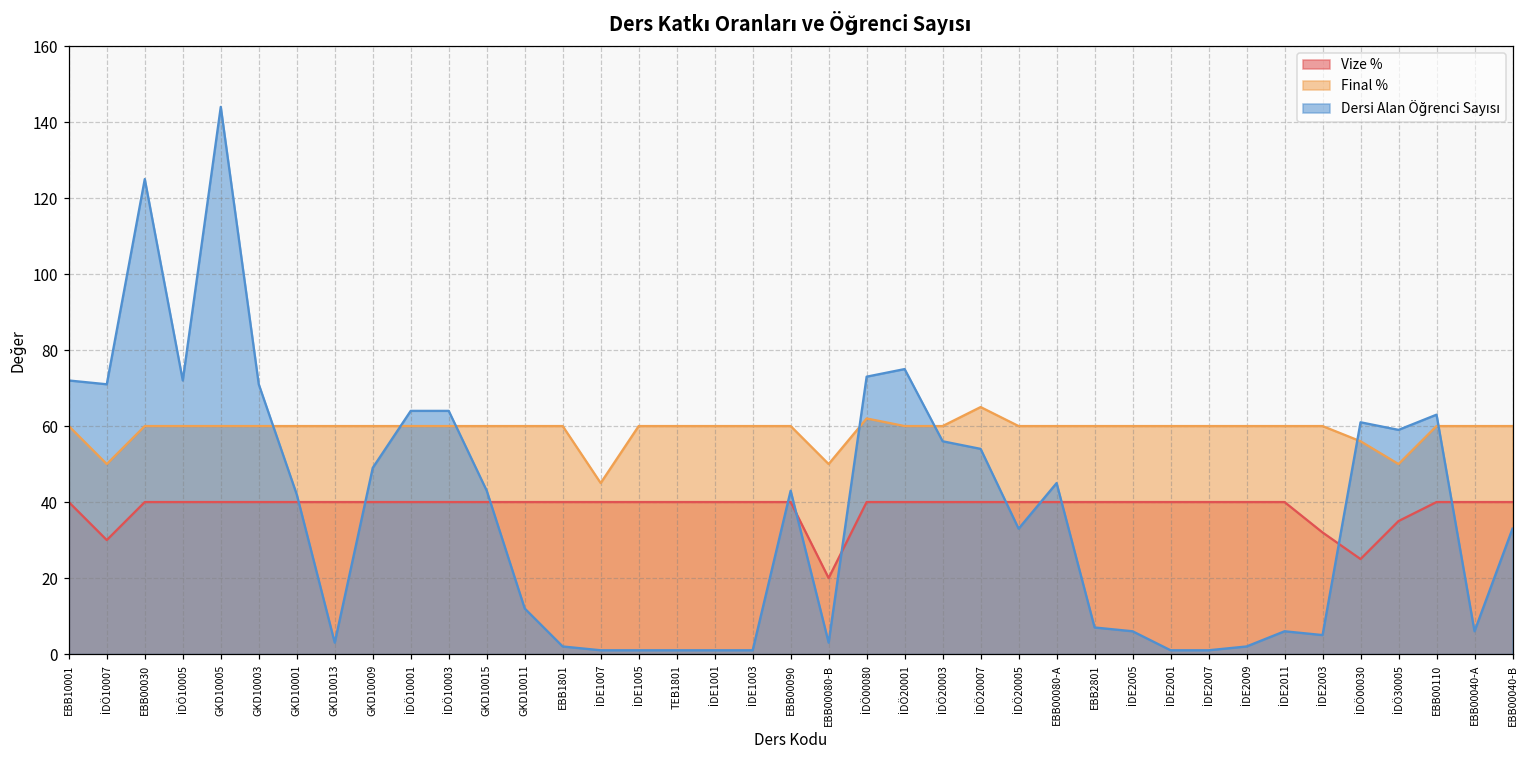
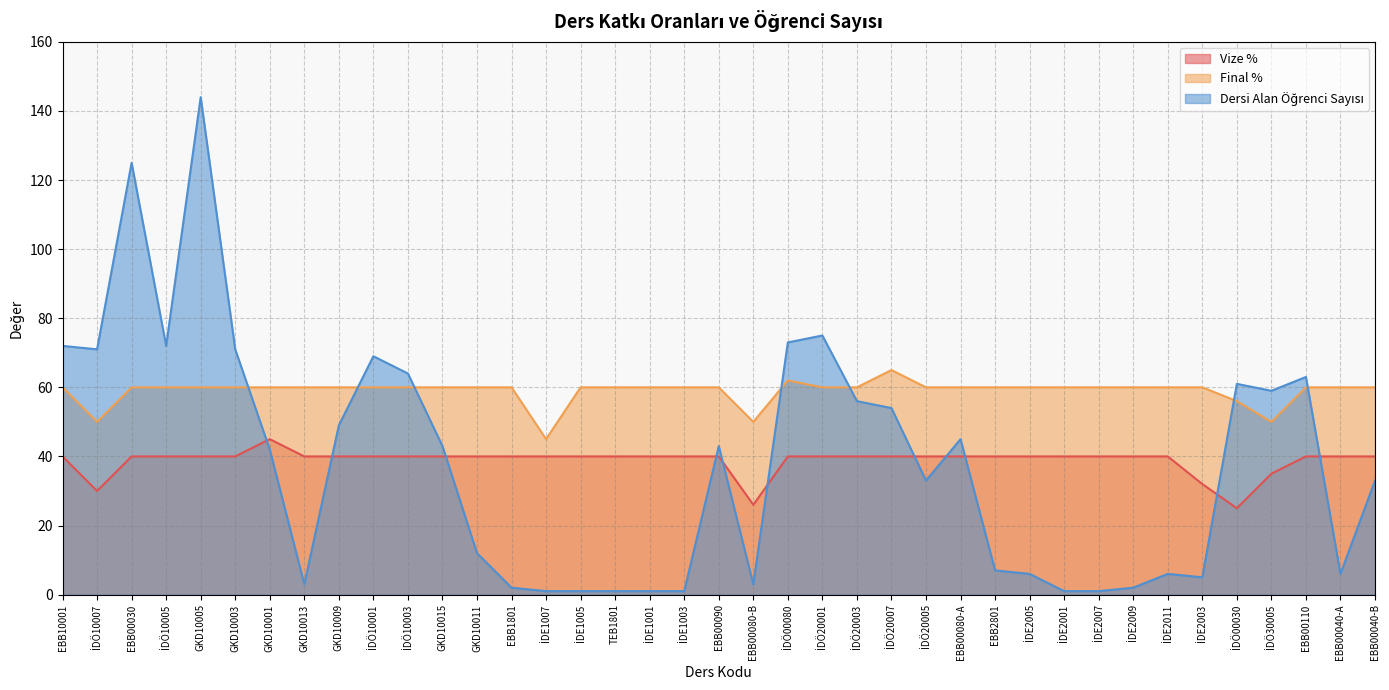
  {
    "Vize %": {
      "EBB10001": 40,
      "İDÖ10007": 30,
      "EBB00030": 40,
      "İDÖ10005": 40,
      "GKD10005": 40,
      "GKD10003": 40,
-     "GKD10001": 40,
+     "GKD10001": 45,
      "GKD10013": 40,
      "GKD10009": 40,
      "İDÖ10001": 40,
      "İDÖ10003": 40,
      "GKD10015": 40,
      "GKD10011": 40,
      "EBB1801": 40,
      "İDE1007": 40,
      "İDE1005": 40,
      "TEB1801": 40,
      "İDE1001": 40,
      "İDE1003": 40,
      "EBB00090": 40,
-     "EBB00080-B": 20,
+     "EBB00080-B": 26,
      "İDÖ00080": 40,
      "İDÖ20001": 40,
      "İDÖ20003": 40,
      "İDÖ20007": 40,
      "İDÖ20005": 40,
      "EBB00080-A": 40,
      "EBB2801": 40,
      "İDE2005": 40,
      "İDE2001": 40,
      "İDE2007": 40,
      "İDE2009": 40,
      "İDE2011": 40,
      "İDE2003": 32,
      "İDÖ00030": 25,
      "İDÖ30005": 35,
      "EBB00110": 40,
      "EBB00040-A": 40,
      "EBB00040-B": 40
    },
    "Final %": {
      "EBB10001": 60,
      "İDÖ10007": 50,
      "EBB00030": 60,
      "İDÖ10005": 60,
      "GKD10005": 60,
      "GKD10003": 60,
      "GKD10001": 60,
      "GKD10013": 60,
      "GKD10009": 60,
      "İDÖ10001": 60,
      "İDÖ10003": 60,
      "GKD10015": 60,
      "GKD10011": 60,
      "EBB1801": 60,
      "İDE1007": 45,
      "İDE1005": 60,
      "TEB1801": 60,
      "İDE1001": 60,
      "İDE1003": 60,
      "EBB00090": 60,
      "EBB00080-B": 50,
      "İDÖ00080": 62,
      "İDÖ20001": 60,
      "İDÖ20003": 60,
      "İDÖ20007": 65,
      "İDÖ20005": 60,
      "EBB00080-A": 60,
      "EBB2801": 60,
      "İDE2005": 60,
      "İDE2001": 60,
      "İDE2007": 60,
      "İDE2009": 60,
      "İDE2011": 60,
      "İDE2003": 60,
      "İDÖ00030": 56,
      "İDÖ30005": 50,
      "EBB00110": 60,
      "EBB00040-A": 60,
      "EBB00040-B": 60
    },
    "Dersi Alan Öğrenci Sayısı": {
      "EBB10001": 72,
      "İDÖ10007": 71,
      "EBB00030": 125,
      "İDÖ10005": 72,
      "GKD10005": 144,
      "GKD10003": 71,
      "GKD10001": 42,
      "GKD10013": 3,
      "GKD10009": 49,
-     "İDÖ10001": 64,
+     "İDÖ10001": 69,
      "İDÖ10003": 64,
      "GKD10015": 43,
      "GKD10011": 12,
      "EBB1801": 2,
      "İDE1007": 1,
      "İDE1005": 1,
      "TEB1801": 1,
      "İDE1001": 1,
      "İDE1003": 1,
      "EBB00090": 43,
      "EBB00080-B": 3,
      "İDÖ00080": 73,
      "İDÖ20001": 75,
      "İDÖ20003": 56,
      "İDÖ20007": 54,
      "İDÖ20005": 33,
      "EBB00080-A": 45,
      "EBB2801": 7,
      "İDE2005": 6,
      "İDE2001": 1,
      "İDE2007": 1,
      "İDE2009": 2,
      "İDE2011": 6,
      "İDE2003": 5,
      "İDÖ00030": 61,
      "İDÖ30005": 59,
      "EBB00110": 63,
      "EBB00040-A": 6,
      "EBB00040-B": 33
    }
  }
